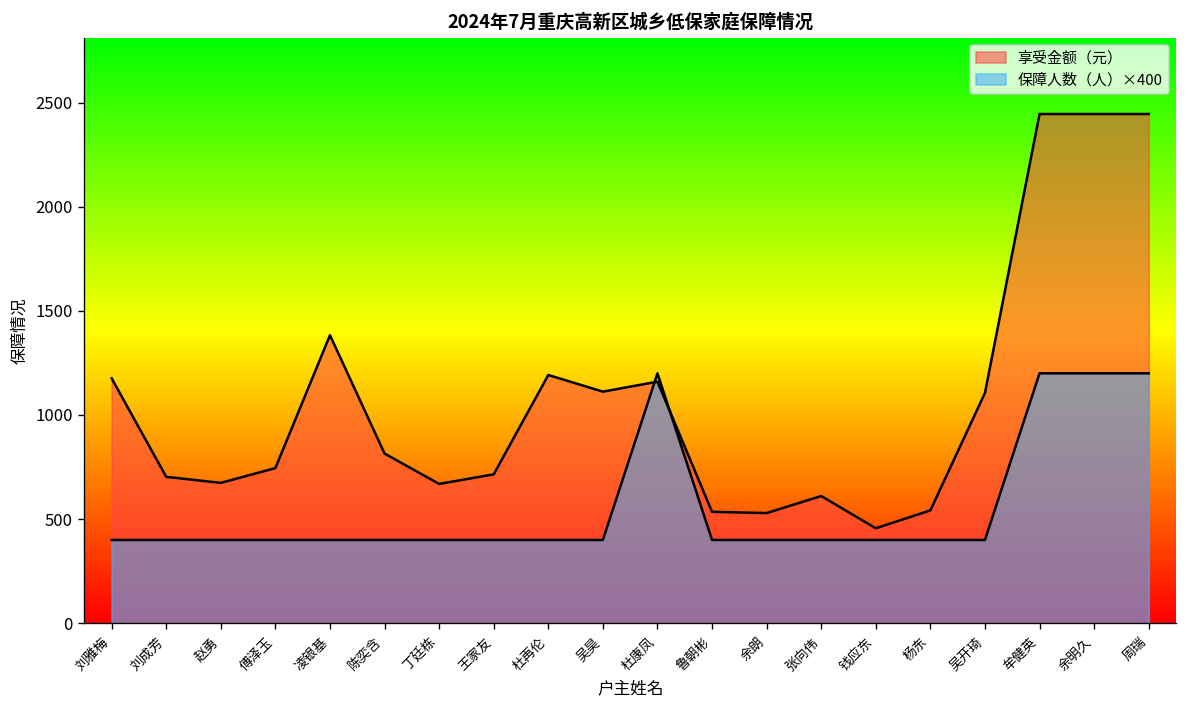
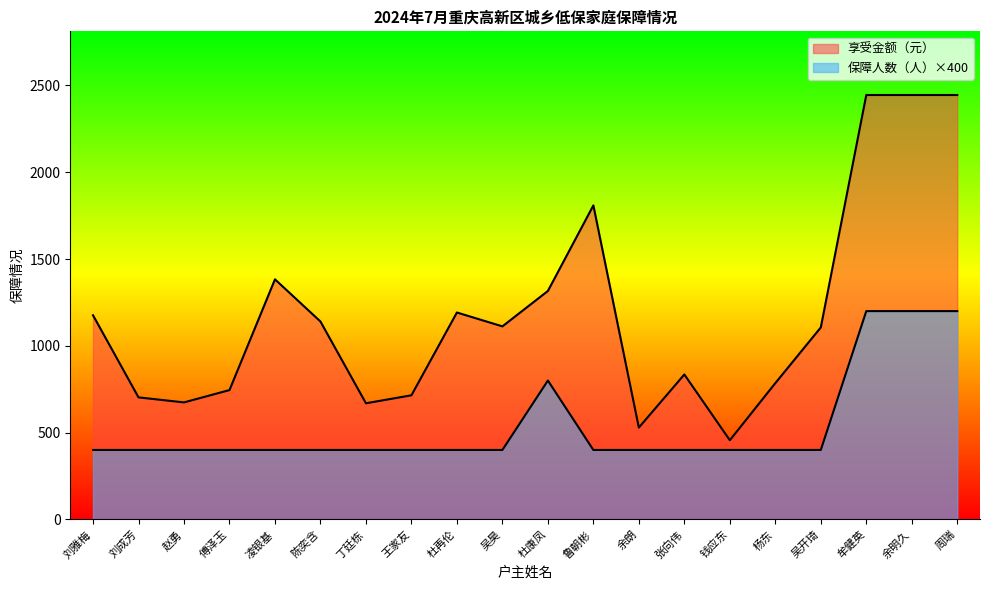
  {
    "享受金额（元）": {
      "刘雅梅": 1180,
      "刘成芳": 700,
      "赵勇": 670,
      "傅泽玉": 750,
      "凌银基": 1380,
-     "陈奕含": 820,
+     "陈奕含": 1140,
      "丁廷栋": 670,
      "王家友": 720,
      "杜再伦": 1190,
      "吴昊": 1110,
-     "杜康凤": 1160,
-     "鲁朝彬": 540,
+     "杜康凤": 1320,
+     "鲁朝彬": 1810,
      "余朗": 530,
-     "张向伟": 610,
+     "张向伟": 840,
      "钱应东": 460,
-     "杨东": 540,
+     "杨东": 790,
      "吴开琦": 1110,
      "牟健英": 2450,
      "余明久": 2450,
      "周瑞": 2450
    },
    "保障人数（人）×400": {
      "刘雅梅": 400,
      "刘成芳": 400,
      "赵勇": 400,
      "傅泽玉": 400,
      "凌银基": 400,
      "陈奕含": 400,
      "丁廷栋": 400,
      "王家友": 400,
      "杜再伦": 400,
      "吴昊": 400,
-     "杜康凤": 1200,
+     "杜康凤": 800,
      "鲁朝彬": 400,
      "余朗": 400,
      "张向伟": 400,
      "钱应东": 400,
      "杨东": 400,
      "吴开琦": 400,
      "牟健英": 1200,
      "余明久": 1200,
      "周瑞": 1200
    }
  }
